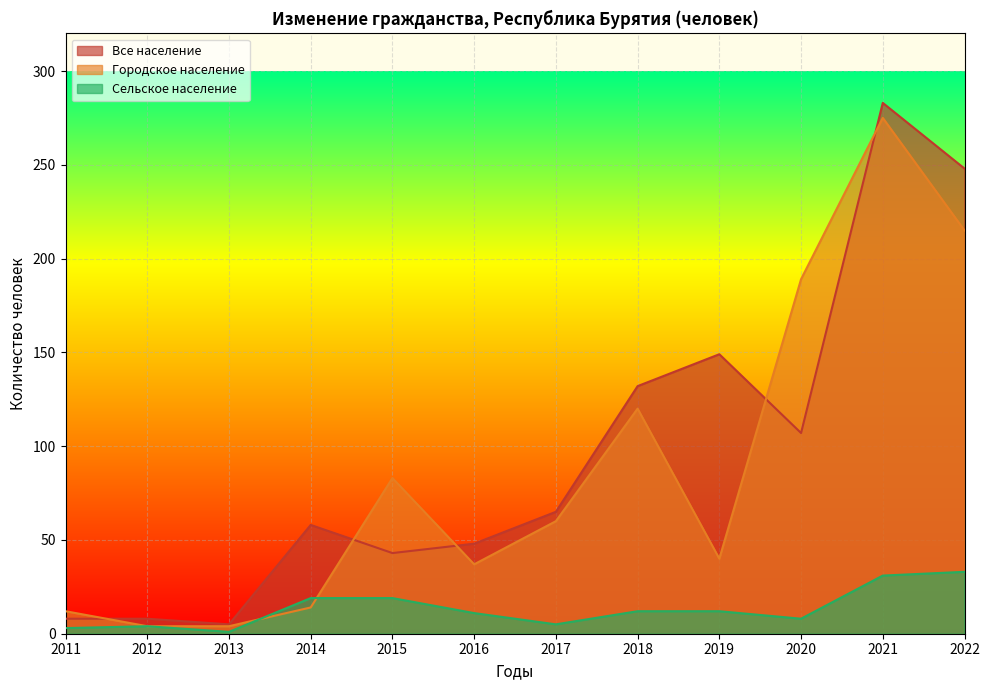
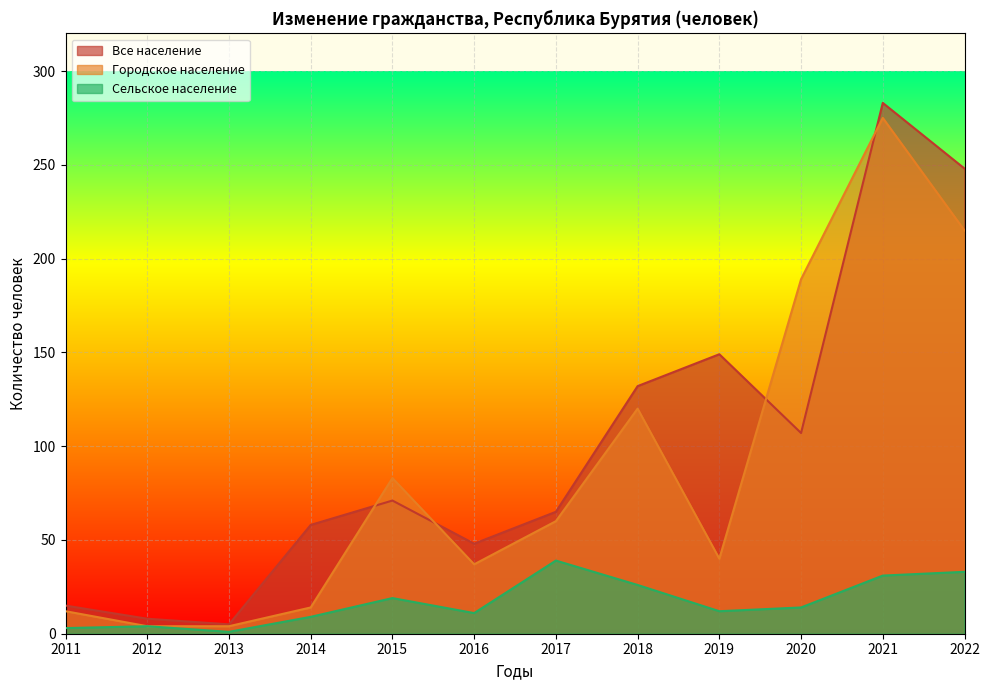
  {
    "Все население": {
-     "2011": 8,
+     "2011": 15,
      "2012": 8,
      "2014": 58,
-     "2015": 43,
+     "2015": 71,
      "2016": 48,
      "2017": 65,
      "2018": 132,
      "2019": 149,
      "2020": 107,
      "2021": 283,
      "2022": 248
    },
    "Городское население": {
      "2011": 12,
      "2014": 14,
      "2015": 83,
      "2016": 37,
      "2017": 60,
      "2018": 120,
      "2019": 40,
      "2020": 189,
      "2021": 275,
      "2022": 215
    },
    "Сельское население": {
      "2011": 3,
      "2013": 1,
-     "2014": 19,
+     "2014": 9,
      "2015": 19,
      "2016": 11,
-     "2017": 5,
-     "2018": 12,
+     "2017": 39,
+     "2018": 26,
      "2019": 12,
-     "2020": 8,
+     "2020": 14,
      "2021": 31,
      "2022": 33
    }
  }
